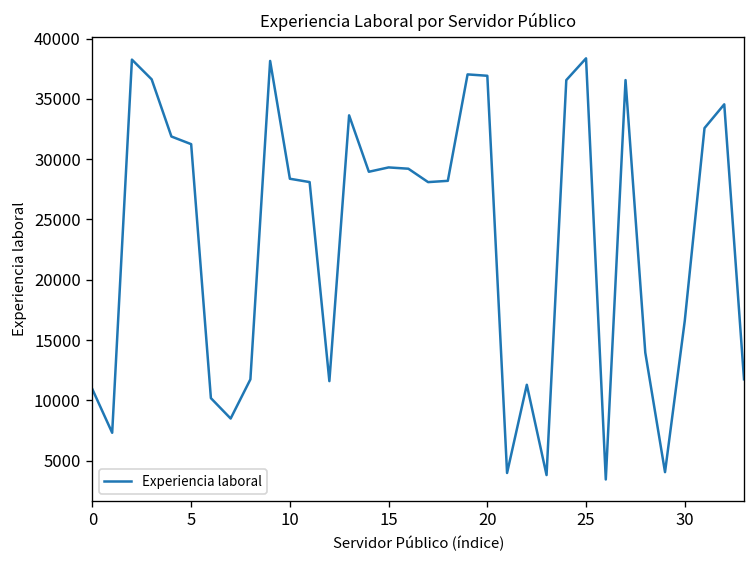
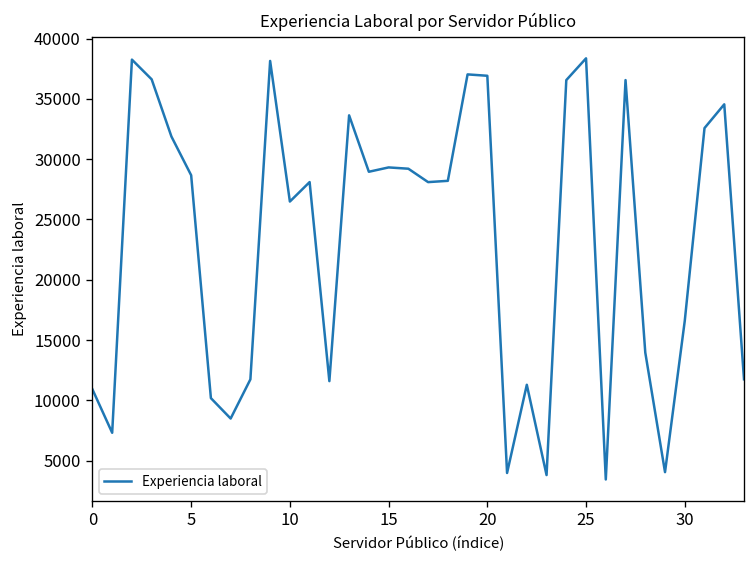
  {
    "0": 10900,
-   "5": 31200,
-   "10": 28400,
+   "5": 28700,
+   "10": 26500,
    "15": 29300,
    "20": 36900,
    "25": 38400,
    "30": 16600
  }
